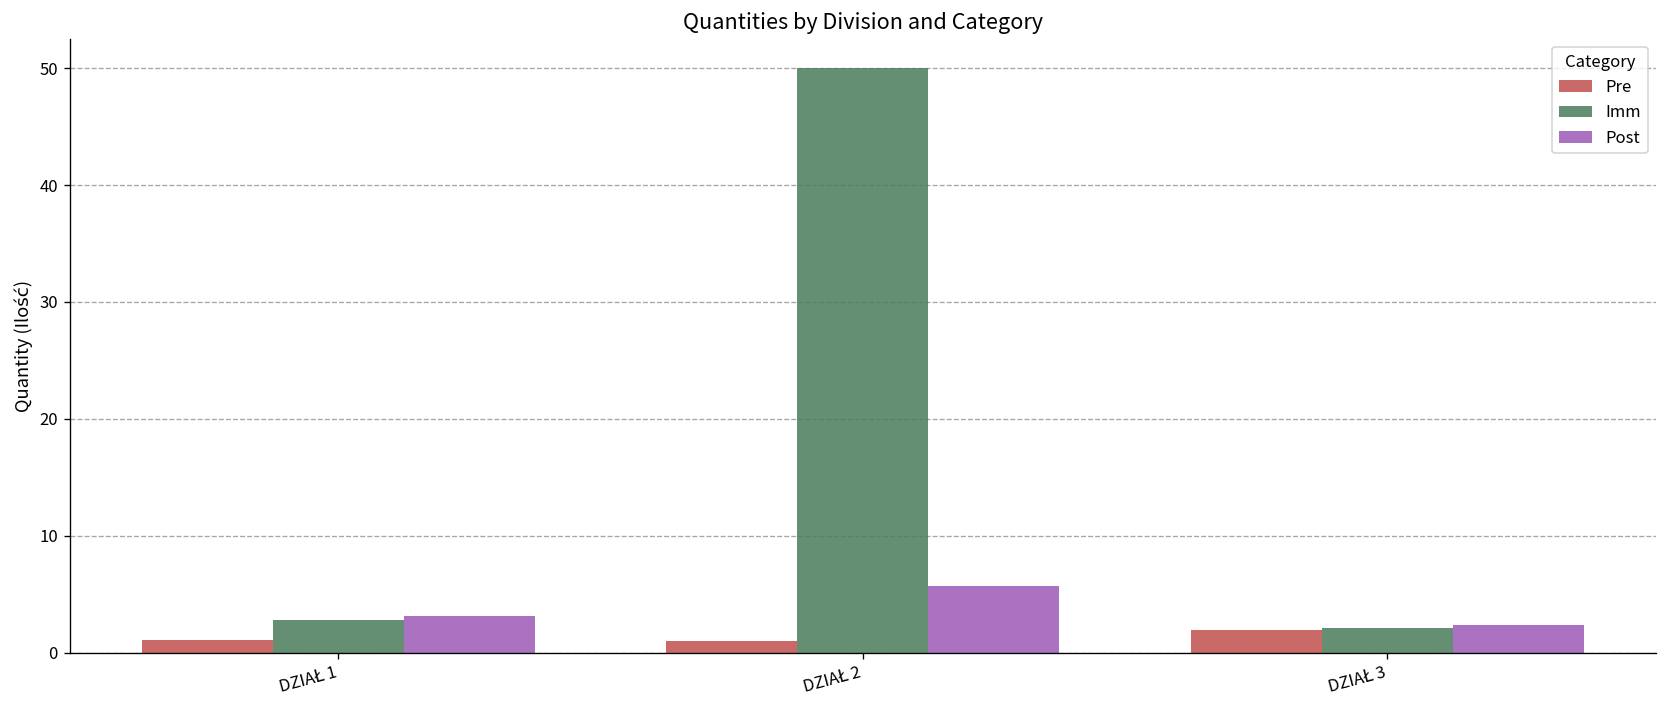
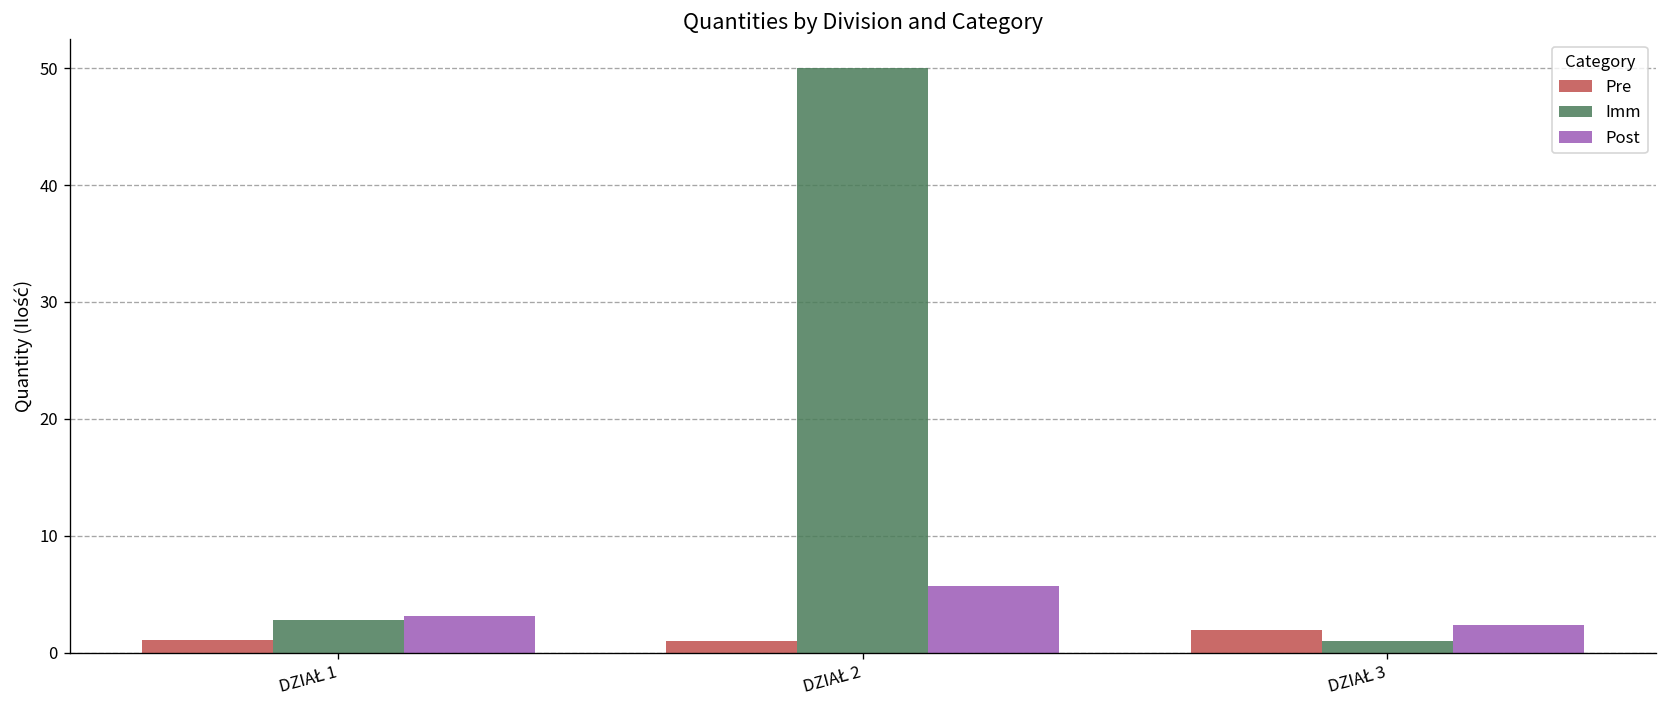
  {
    "Pre": {
      "DZIAŁ 1": 1,
      "DZIAŁ 2": 1,
      "DZIAŁ 3": 2
    },
    "Imm": {
      "DZIAŁ 1": 3,
      "DZIAŁ 2": 50,
-     "DZIAŁ 3": 2
+     "DZIAŁ 3": 1
    },
    "Post": {
      "DZIAŁ 1": 3,
      "DZIAŁ 2": 6,
      "DZIAŁ 3": 2
    }
  }
